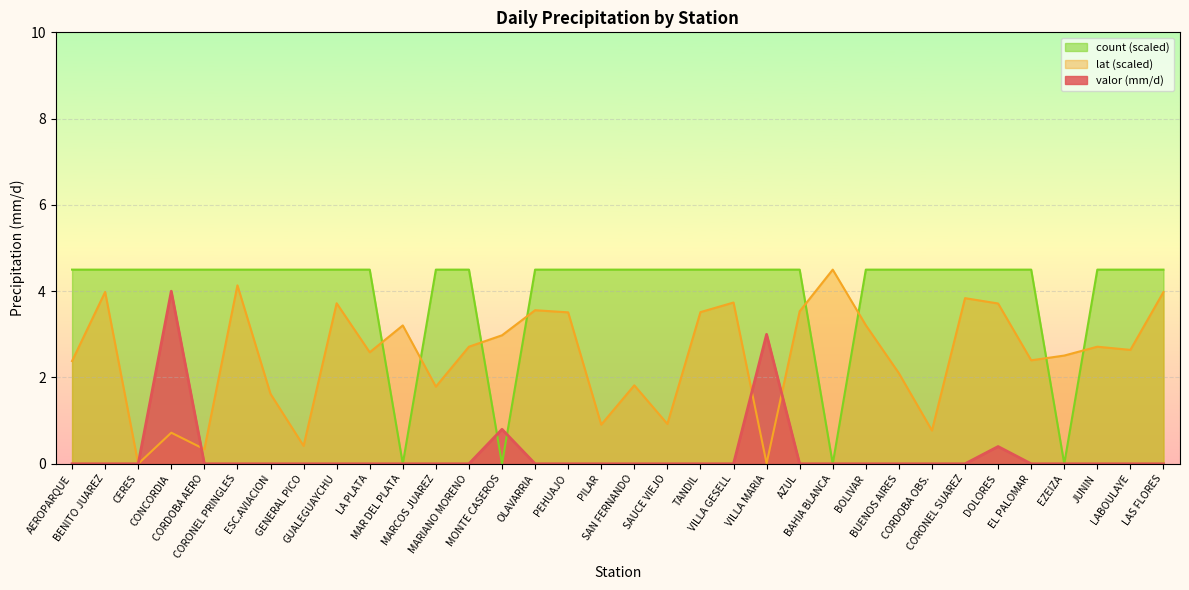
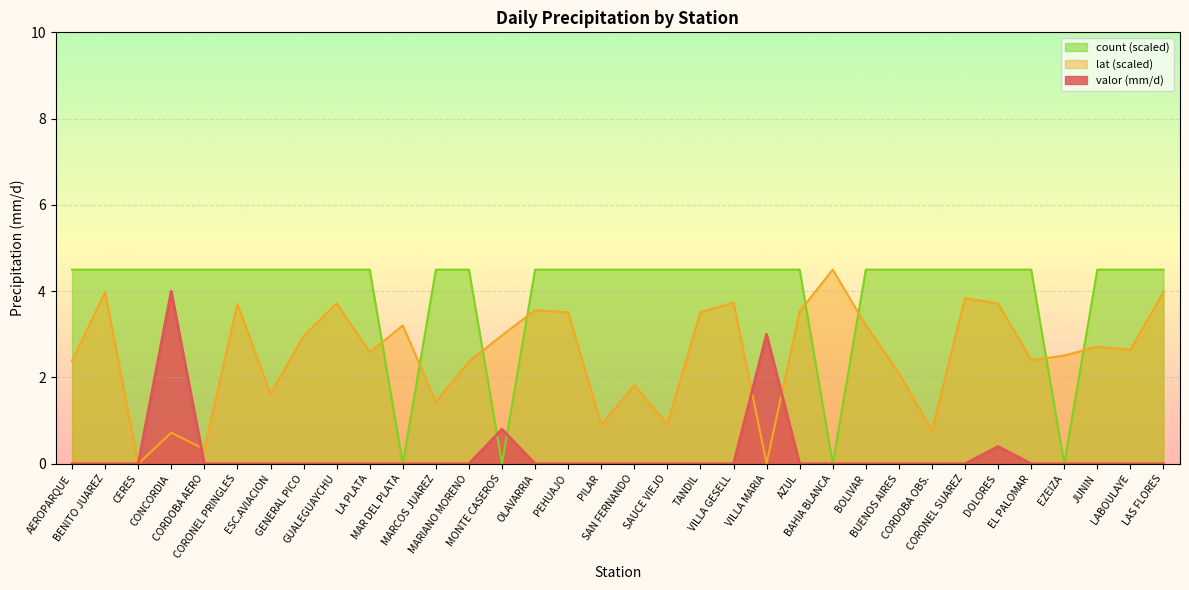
  {
    "count (scaled)": {
      "AEROPARQUE": 4.5,
      "BENITO JUAREZ": 4.5,
      "CERES": 4.5,
      "CONCORDIA": 4.5,
      "CORDOBA AERO": 4.5,
      "CORONEL PRINGLES": 4.5,
      "ESC.AVIACION": 4.5,
      "GENERAL PICO": 4.5,
      "GUALEGUAYCHU": 4.5,
      "LA PLATA": 4.5,
      "MARCOS JUAREZ": 4.5,
      "MARIANO MORENO": 4.5,
      "MONTE CASEROS": 0.0,
      "OLAVARRIA": 4.5,
      "PEHUAJO": 4.5,
      "PILAR": 4.5,
      "SAN FERNANDO": 4.5,
      "SAUCE VIEJO": 4.5,
      "TANDIL": 4.5,
      "VILLA GESELL": 4.5,
      "VILLA MARIA": 4.5,
      "AZUL": 4.5,
      "BOLIVAR": 4.5,
      "BUENOS AIRES": 4.5,
      "CORDOBA OBS.": 4.5,
      "CORONEL SUAREZ": 4.5,
      "DOLORES": 4.5,
      "EL PALOMAR": 4.5,
      "JUNIN": 4.5,
      "LABOULAYE": 4.5,
      "LAS FLORES": 4.5
    },
    "lat (scaled)": {
      "AEROPARQUE": 2.4,
      "BENITO JUAREZ": 4.0,
      "CONCORDIA": 0.7,
      "CORDOBA AERO": 0.3,
-     "CORONEL PRINGLES": 4.1,
+     "CORONEL PRINGLES": 3.7,
      "ESC.AVIACION": 1.6,
-     "GENERAL PICO": 0.4,
+     "GENERAL PICO": 3.0,
      "GUALEGUAYCHU": 3.7,
      "LA PLATA": 2.6,
      "MAR DEL PLATA": 3.2,
-     "MARCOS JUAREZ": 1.8,
-     "MARIANO MORENO": 2.7,
+     "MARCOS JUAREZ": 1.4,
+     "MARIANO MORENO": 2.4,
      "MONTE CASEROS": 3.0,
      "OLAVARRIA": 3.6,
      "PEHUAJO": 3.5,
      "PILAR": 0.9,
      "SAN FERNANDO": 1.8,
      "SAUCE VIEJO": 0.9,
      "TANDIL": 3.5,
      "VILLA GESELL": 3.7,
      "VILLA MARIA": 0.0,
      "AZUL": 3.5,
      "BAHIA BLANCA": 4.5,
      "BOLIVAR": 3.2,
      "BUENOS AIRES": 2.1,
      "CORDOBA OBS.": 0.8,
      "CORONEL SUAREZ": 3.8,
      "DOLORES": 3.7,
      "EL PALOMAR": 2.4,
      "EZEIZA": 2.5,
      "JUNIN": 2.7,
      "LABOULAYE": 2.6,
      "LAS FLORES": 4.0
    },
    "valor (mm/d)": {
      "AEROPARQUE": 0.0,
      "BENITO JUAREZ": 0.0,
      "CONCORDIA": 4.0,
      "CORDOBA AERO": 0.0,
      "CORONEL PRINGLES": 0.0,
      "ESC.AVIACION": 0.0,
      "GENERAL PICO": 0.0,
      "GUALEGUAYCHU": 0.0,
      "LA PLATA": 0.0,
      "MARCOS JUAREZ": 0.0,
      "MARIANO MORENO": 0.0,
      "MONTE CASEROS": 0.8,
      "OLAVARRIA": 0.0,
      "PEHUAJO": 0.0,
      "PILAR": 0.0,
      "SAN FERNANDO": 0.0,
      "SAUCE VIEJO": 0.0,
      "TANDIL": 0.0,
      "VILLA GESELL": 0.0,
      "VILLA MARIA": 3.0,
      "AZUL": 0.0,
      "BOLIVAR": 0.0,
      "BUENOS AIRES": 0.0,
      "CORDOBA OBS.": 0.0,
      "CORONEL SUAREZ": 0.0,
      "DOLORES": 0.4,
      "EL PALOMAR": 0.0,
      "JUNIN": 0.0,
      "LABOULAYE": 0.0,
      "LAS FLORES": 0.0
    }
  }
